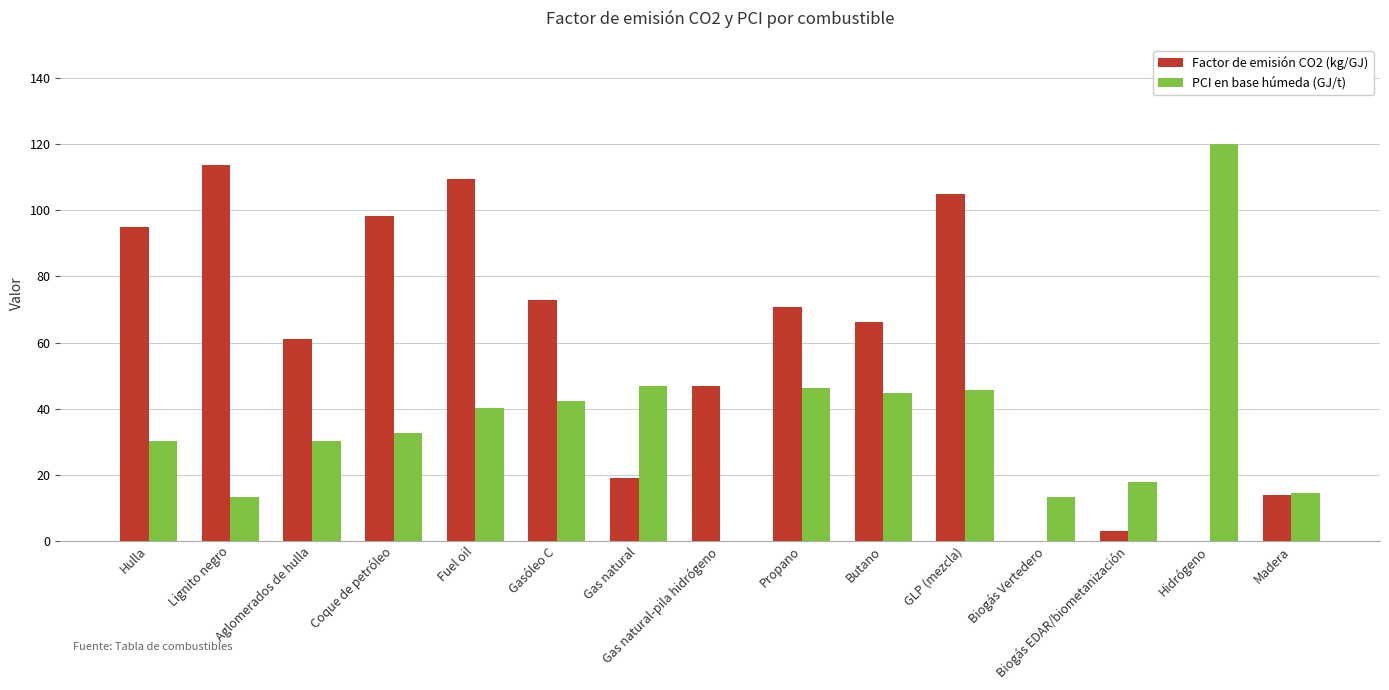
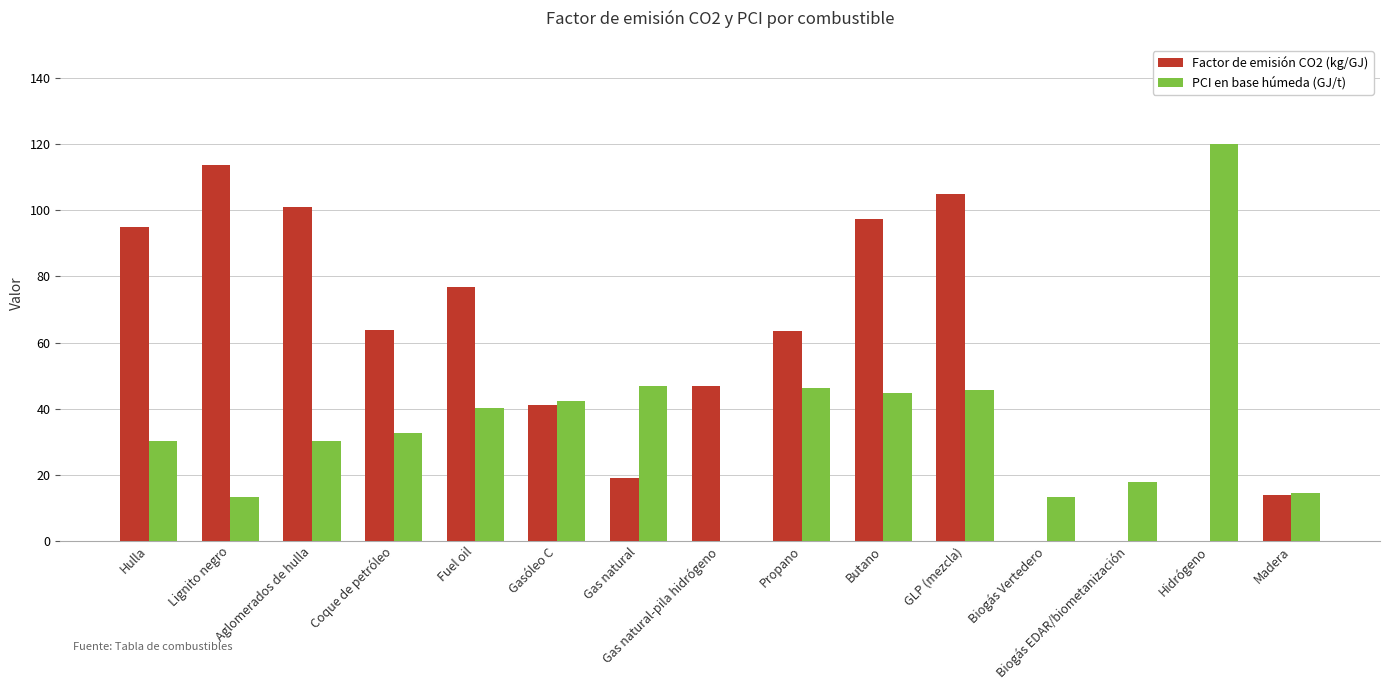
  {
    "Factor de emisión CO2 (kg/GJ)": {
      "Hulla": 95,
      "Lignito negro": 114,
-     "Aglomerados de hulla": 61,
-     "Coque de petróleo": 98,
-     "Fuel oil": 109,
-     "Gasóleo C": 73,
+     "Aglomerados de hulla": 101,
+     "Coque de petróleo": 64,
+     "Fuel oil": 77,
+     "Gasóleo C": 41,
      "Gas natural": 19,
      "Gas natural-pila hidrógeno": 47,
-     "Propano": 71,
-     "Butano": 66,
+     "Propano": 64,
+     "Butano": 98,
      "GLP (mezcla)": 105,
      "Biogás Vertedero": 0,
-     "Biogás EDAR/biometanización": 3,
+     "Biogás EDAR/biometanización": 0,
      "Hidrógeno": 0,
      "Madera": 14
    },
    "PCI en base húmeda (GJ/t)": {
      "Hulla": 30,
      "Lignito negro": 13,
      "Aglomerados de hulla": 30,
      "Coque de petróleo": 33,
      "Fuel oil": 40,
      "Gasóleo C": 42,
      "Gas natural": 47,
      "Gas natural-pila hidrógeno": 0,
      "Propano": 46,
      "Butano": 45,
      "GLP (mezcla)": 46,
      "Biogás Vertedero": 13,
      "Biogás EDAR/biometanización": 18,
      "Hidrógeno": 120,
      "Madera": 14
    }
  }
